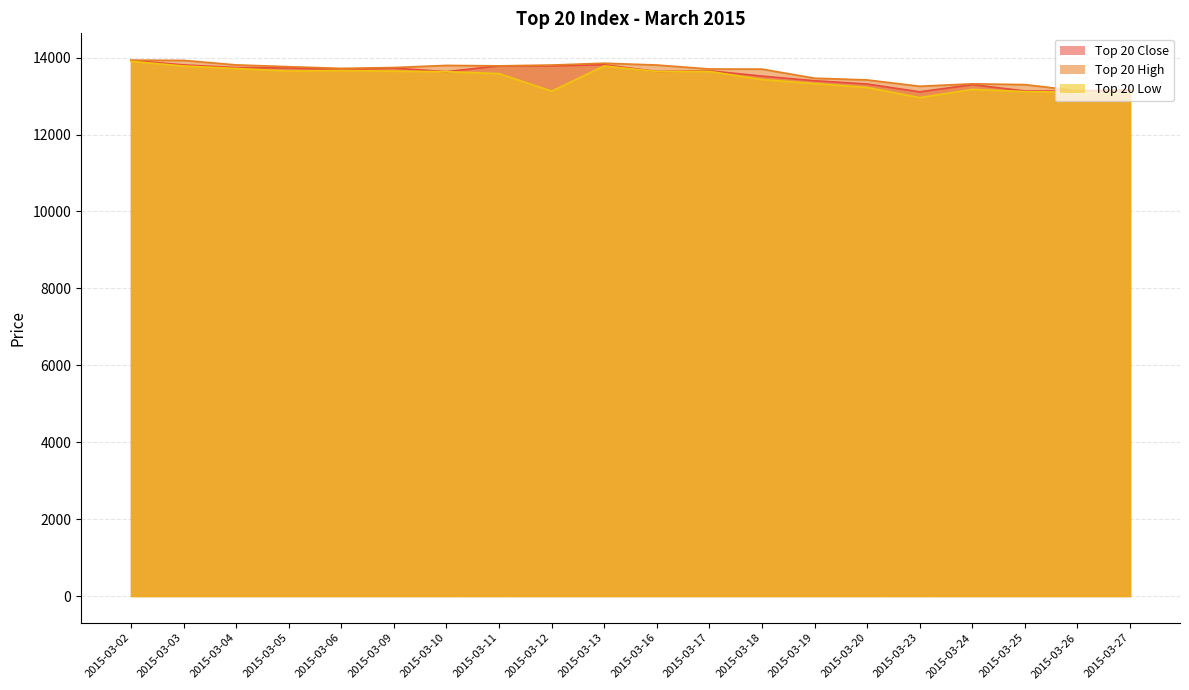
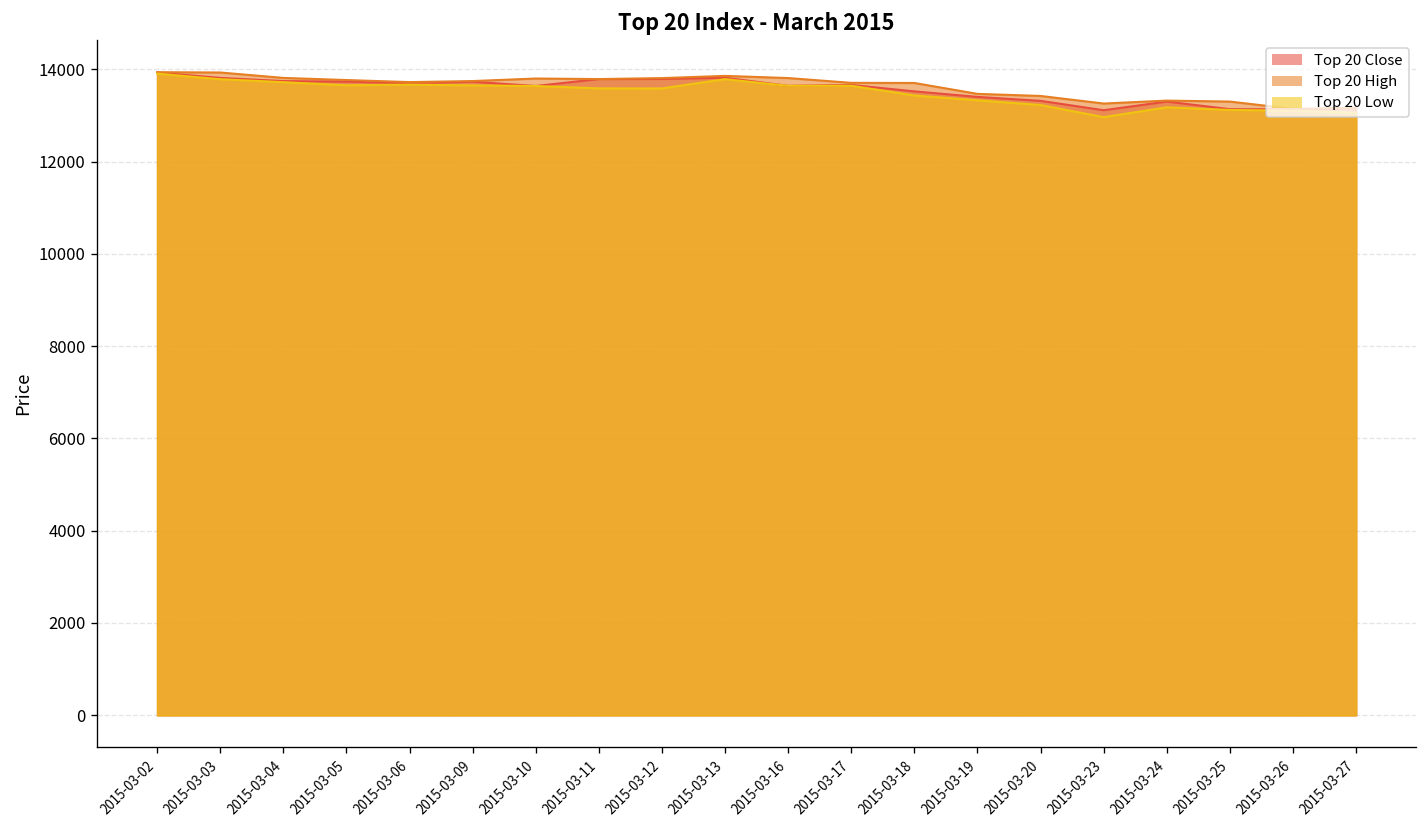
  {
    "Top 20 Low": {
      "2015-03-05": 13700,
      "2015-03-09": 13700,
      "2015-03-11": 13600,
-     "2015-03-12": 13100,
+     "2015-03-12": 13600,
      "2015-03-18": 13400,
      "2015-03-19": 13300,
      "2015-03-20": 13200,
      "2015-03-23": 13000,
      "2015-03-24": 13200
    }
  }
